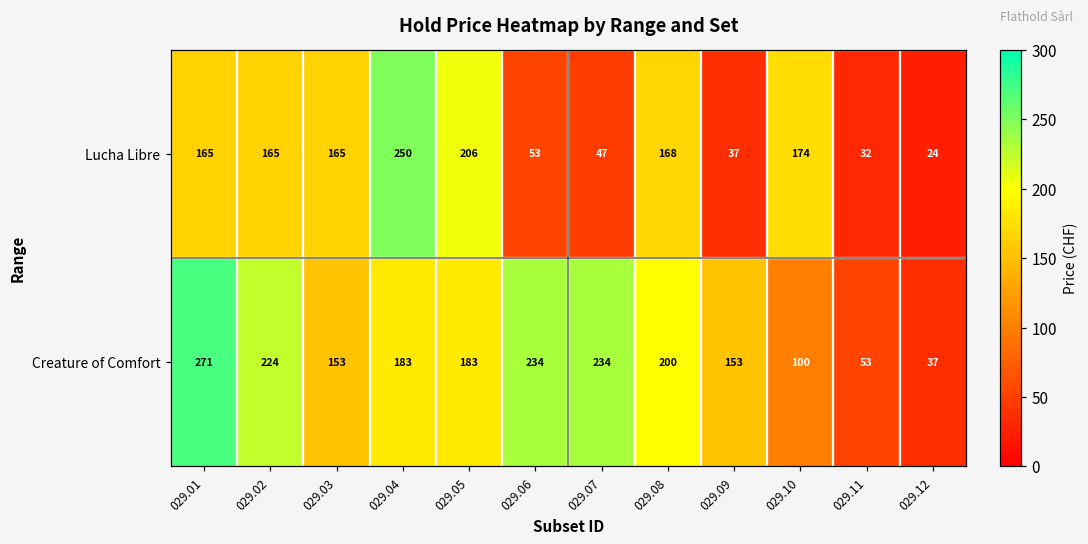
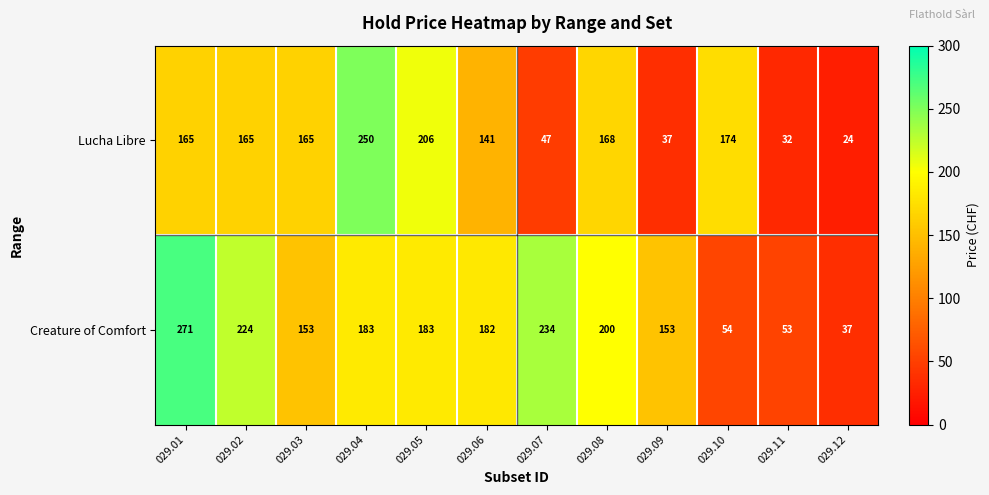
  {
    "Lucha Libre": {
      "029.01": 165,
      "029.02": 165,
      "029.03": 165,
      "029.04": 250,
      "029.05": 206,
-     "029.06": 53,
+     "029.06": 141,
      "029.07": 47,
      "029.08": 168,
      "029.09": 37,
      "029.10": 174,
      "029.11": 32,
      "029.12": 24
    },
    "Creature of Comfort": {
      "029.01": 271,
      "029.02": 224,
      "029.03": 153,
      "029.04": 183,
      "029.05": 183,
-     "029.06": 234,
+     "029.06": 182,
      "029.07": 234,
      "029.08": 200,
      "029.09": 153,
-     "029.10": 100,
+     "029.10": 54,
      "029.11": 53,
      "029.12": 37
    }
  }
